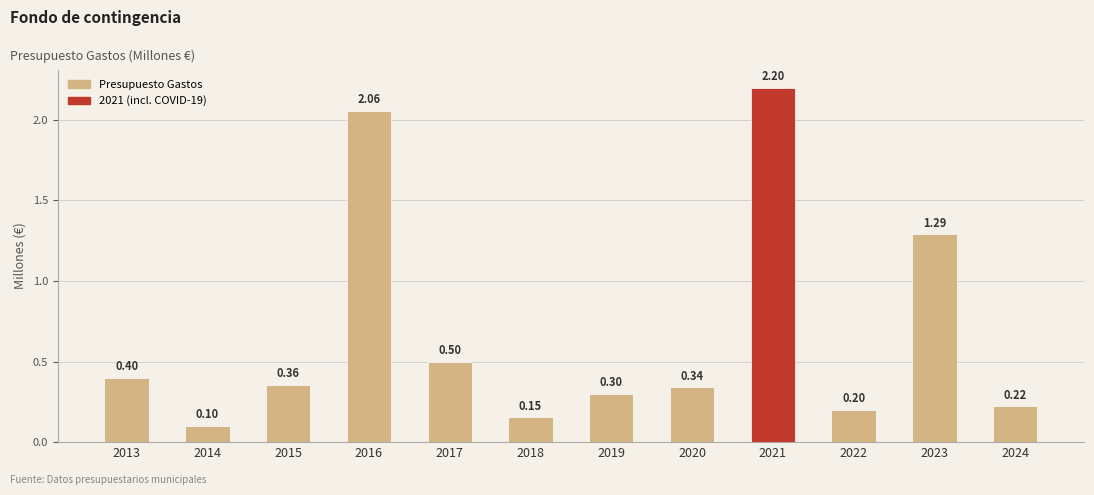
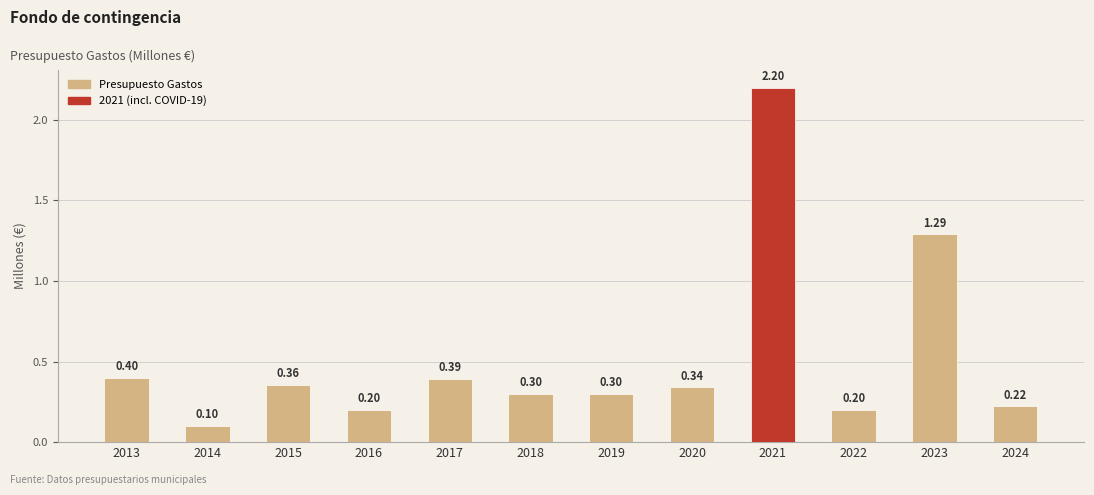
  {
    "2013": 0.40,
    "2014": 0.10,
    "2015": 0.36,
-   "2016": 2.06,
-   "2017": 0.50,
-   "2018": 0.15,
+   "2016": 0.20,
+   "2017": 0.39,
+   "2018": 0.30,
    "2019": 0.30,
    "2020": 0.34,
    "2021": 2.20,
    "2022": 0.20,
    "2023": 1.29,
    "2024": 0.22
  }
